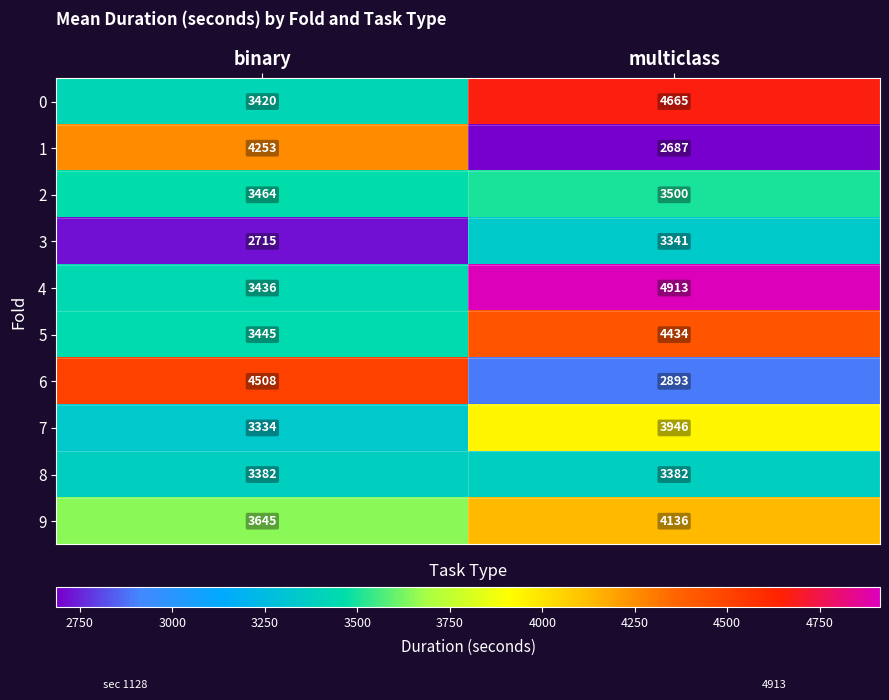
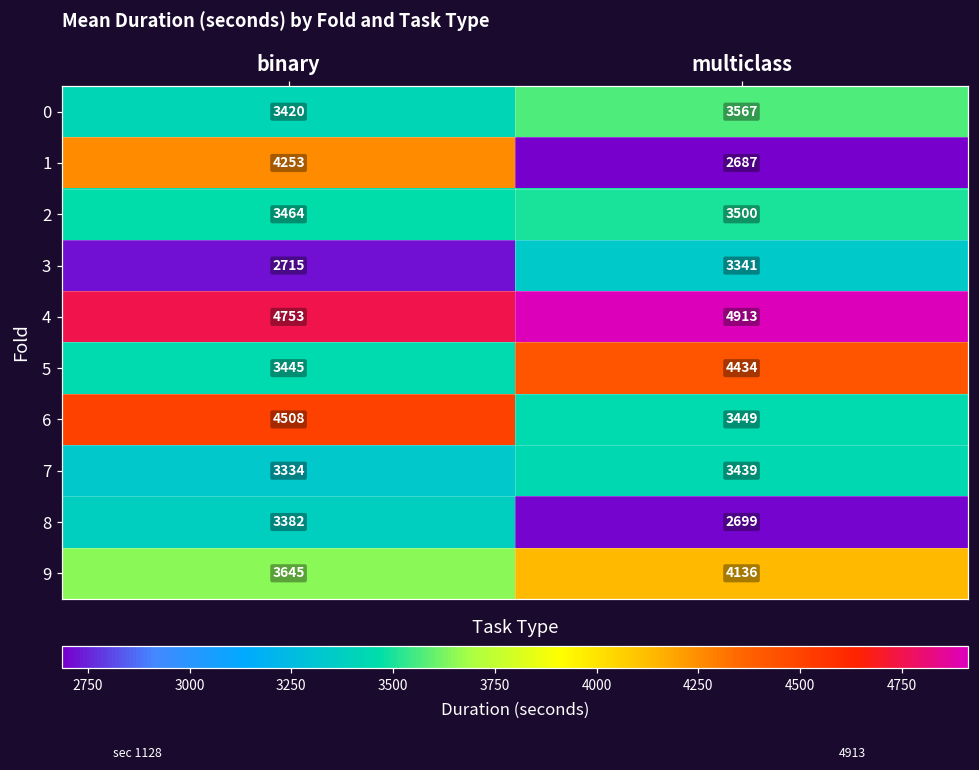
  {
    "0": {
-     "multiclass": 4665
+     "multiclass": 3567
    },
    "4": {
-     "binary": 3436
+     "binary": 4753
    },
    "6": {
-     "multiclass": 2893
+     "multiclass": 3449
    },
    "7": {
-     "multiclass": 3946
+     "multiclass": 3439
    },
    "8": {
-     "multiclass": 3382
+     "multiclass": 2699
    }
  }
